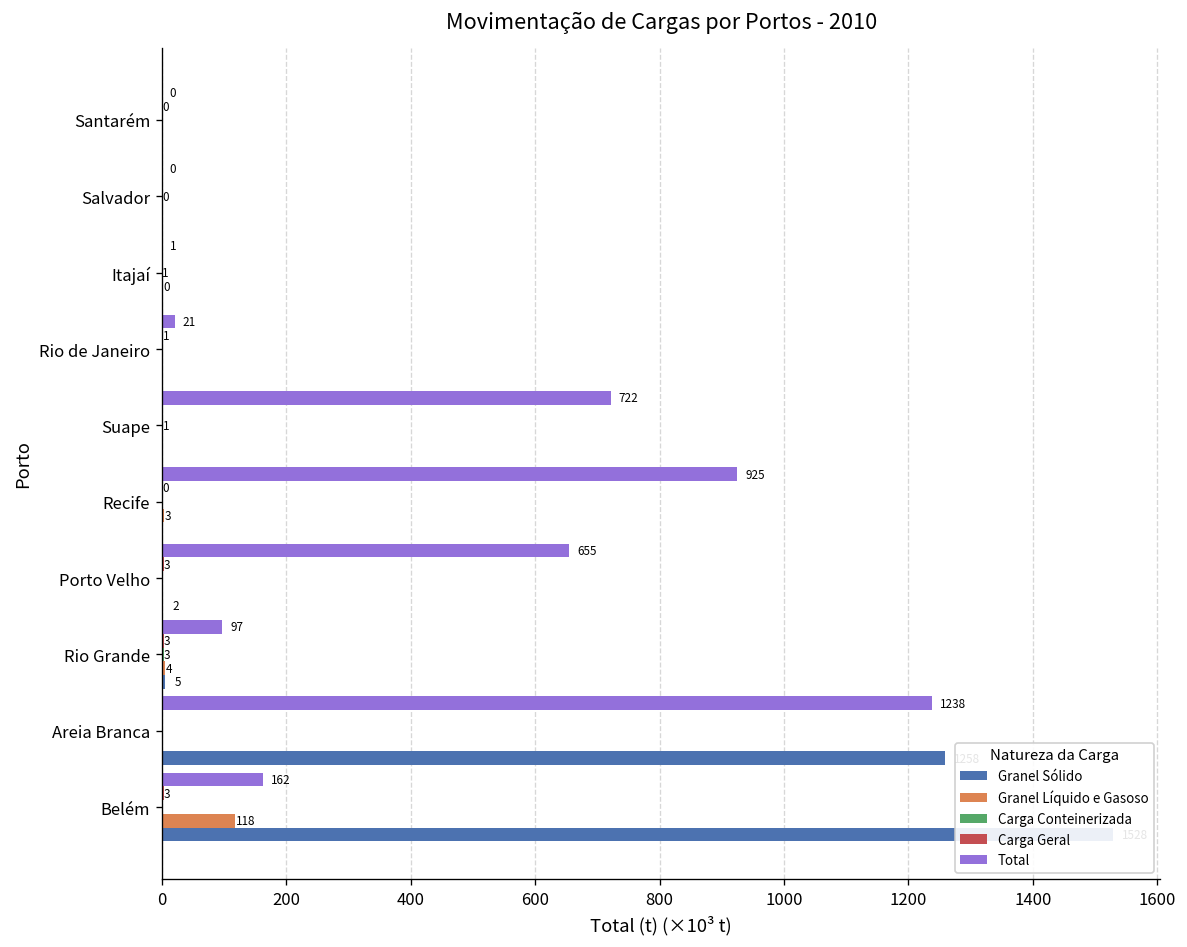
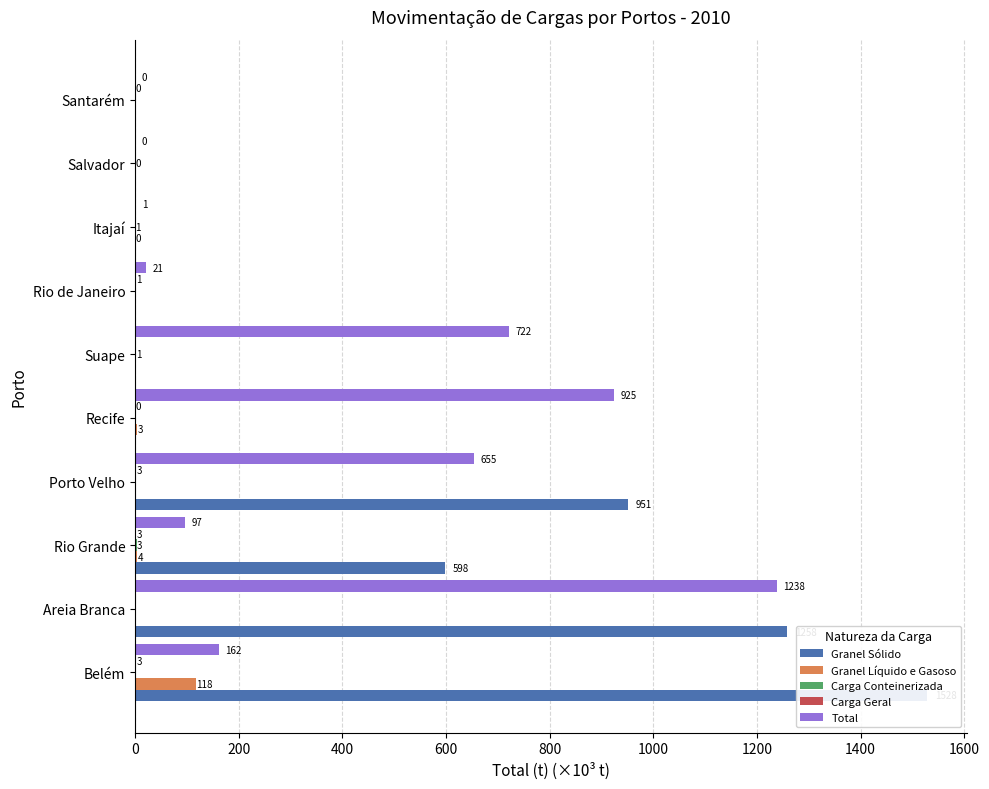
  {
    "Granel Sólido": {
-     "Porto Velho": 2,
-     "Rio Grande": 5
+     "Porto Velho": 951,
+     "Rio Grande": 598
    },
    "Carga Conteinerizada": {
      "Salvador": 0,
      "Itajaí": 1,
      "Suape": 1,
      "Rio Grande": 3
    },
    "Total": {
      "Santarém": 0,
      "Salvador": 0,
      "Itajaí": 1,
      "Rio de Janeiro": 21,
      "Suape": 722,
      "Recife": 925,
      "Porto Velho": 655,
      "Rio Grande": 97,
      "Areia Branca": 1238,
      "Belém": 162
    }
  }
